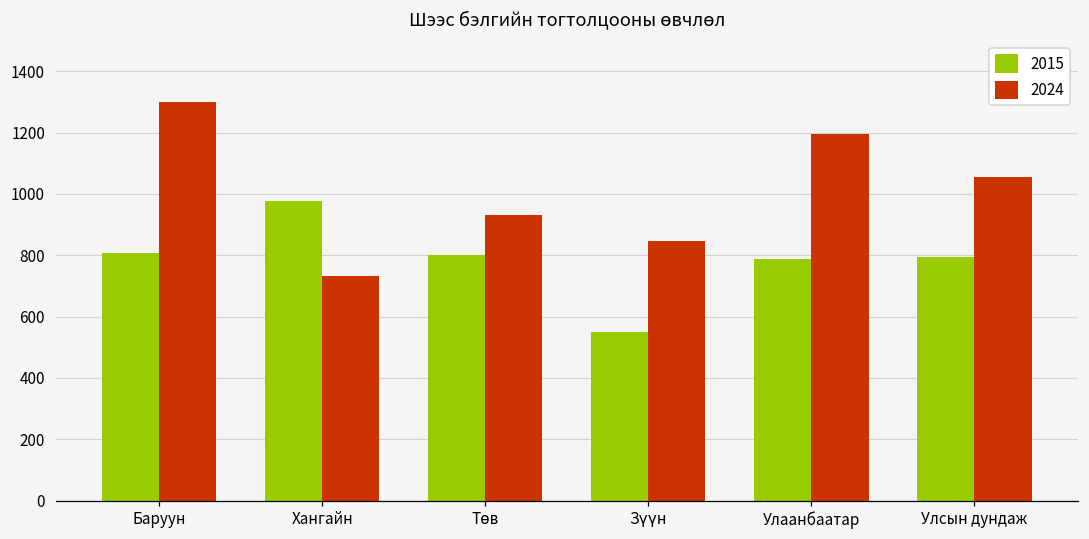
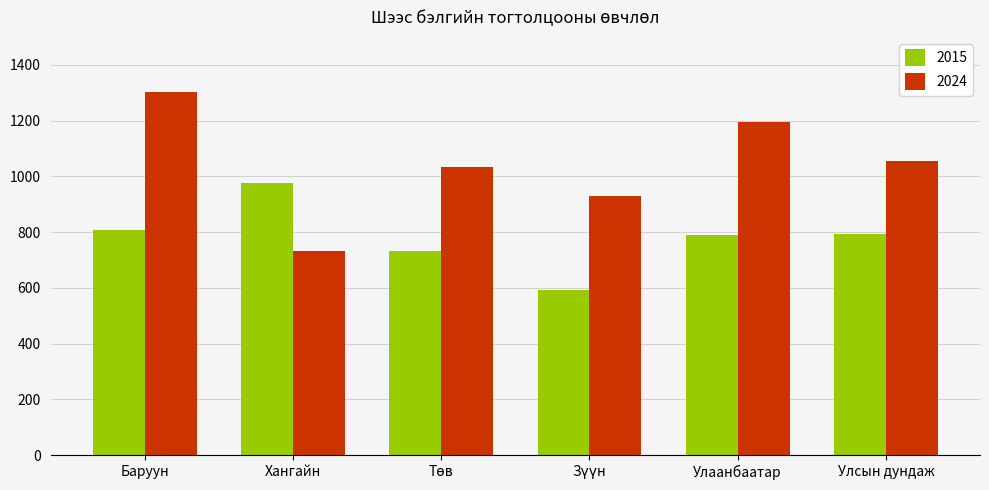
  {
    "2015": {
      "Баруун": 810,
      "Хангайн": 980,
-     "Төв": 800,
-     "Зүүн": 550,
+     "Төв": 730,
+     "Зүүн": 590,
      "Улаанбаатар": 790,
      "Улсын дундаж": 790
    },
    "2024": {
      "Баруун": 1300,
      "Хангайн": 730,
-     "Төв": 930,
-     "Зүүн": 850,
+     "Төв": 1030,
+     "Зүүн": 930,
      "Улаанбаатар": 1190,
      "Улсын дундаж": 1060
    }
  }
